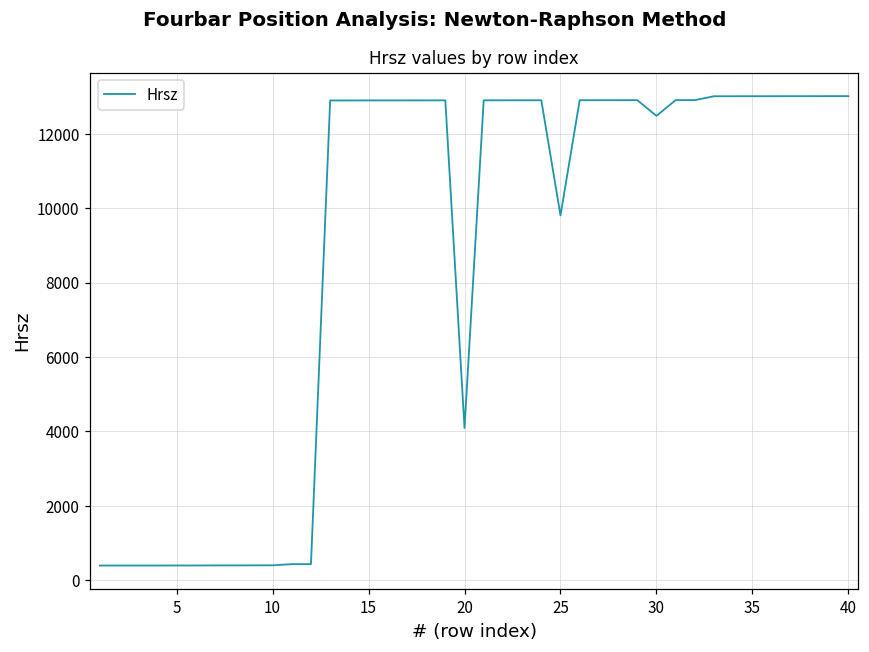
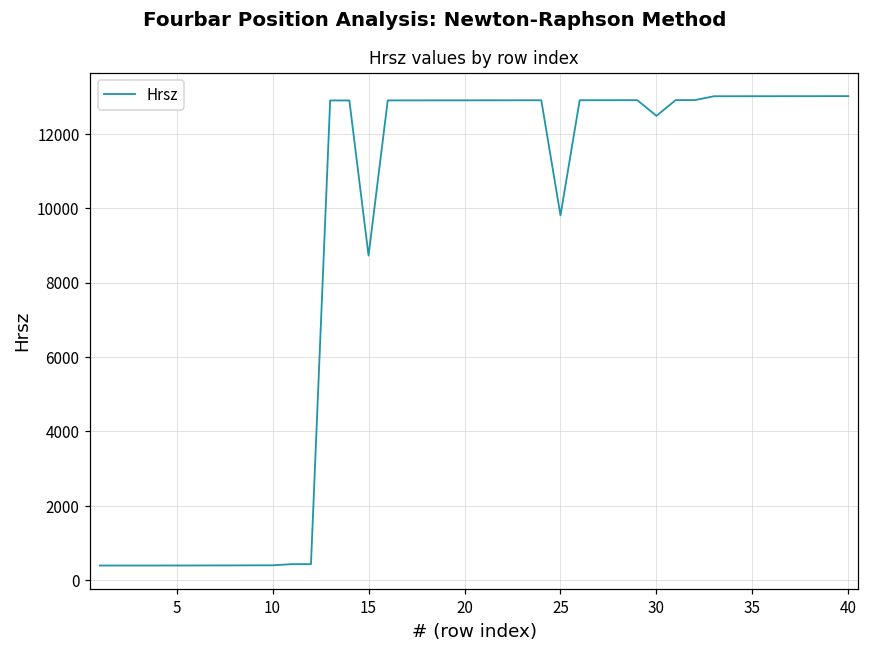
  {
    "5": 400,
    "10": 400,
-   "15": 12900,
-   "20": 4100,
+   "15": 8700,
+   "20": 12900,
    "25": 9800,
    "30": 12500,
    "35": 13000,
    "40": 13000
  }
